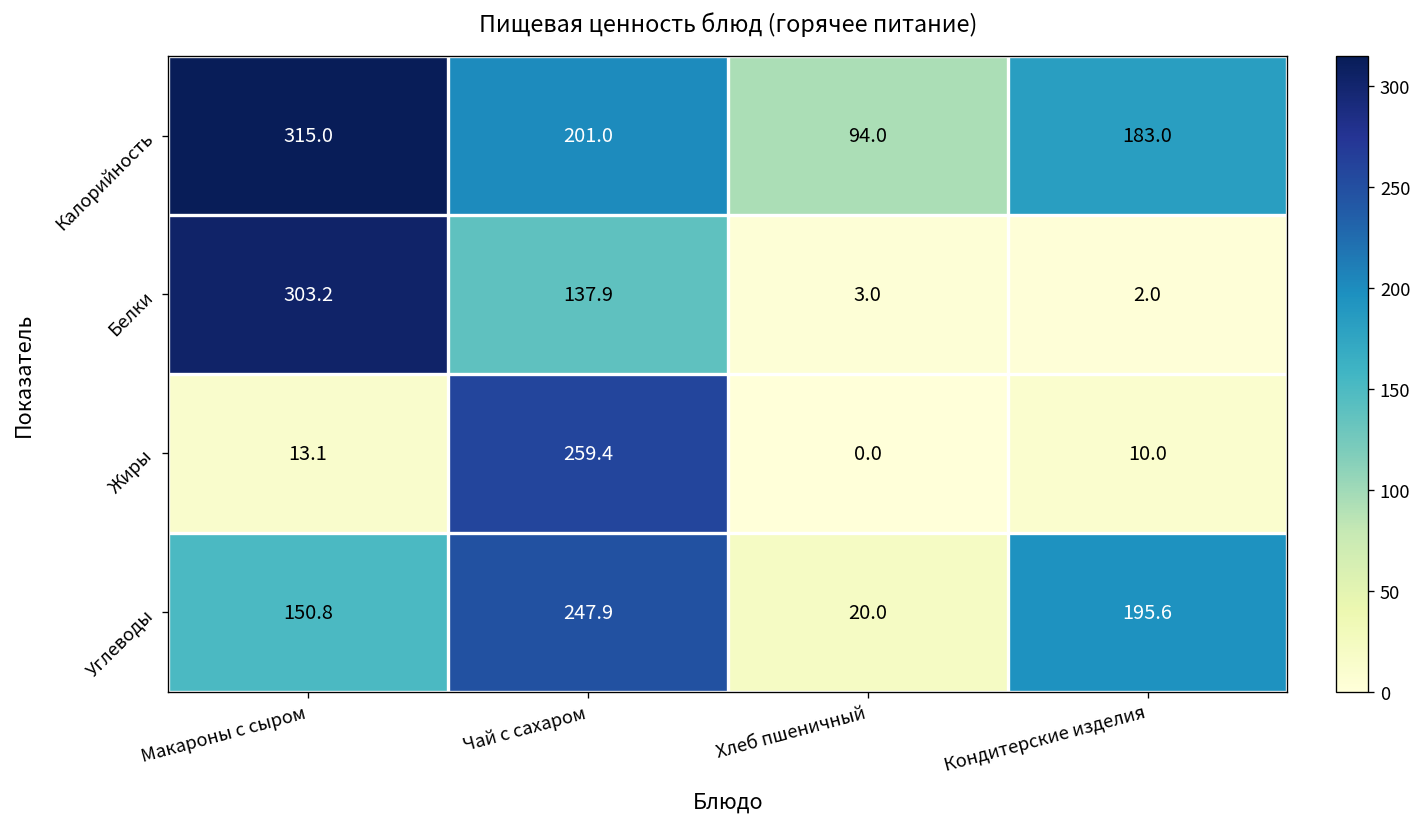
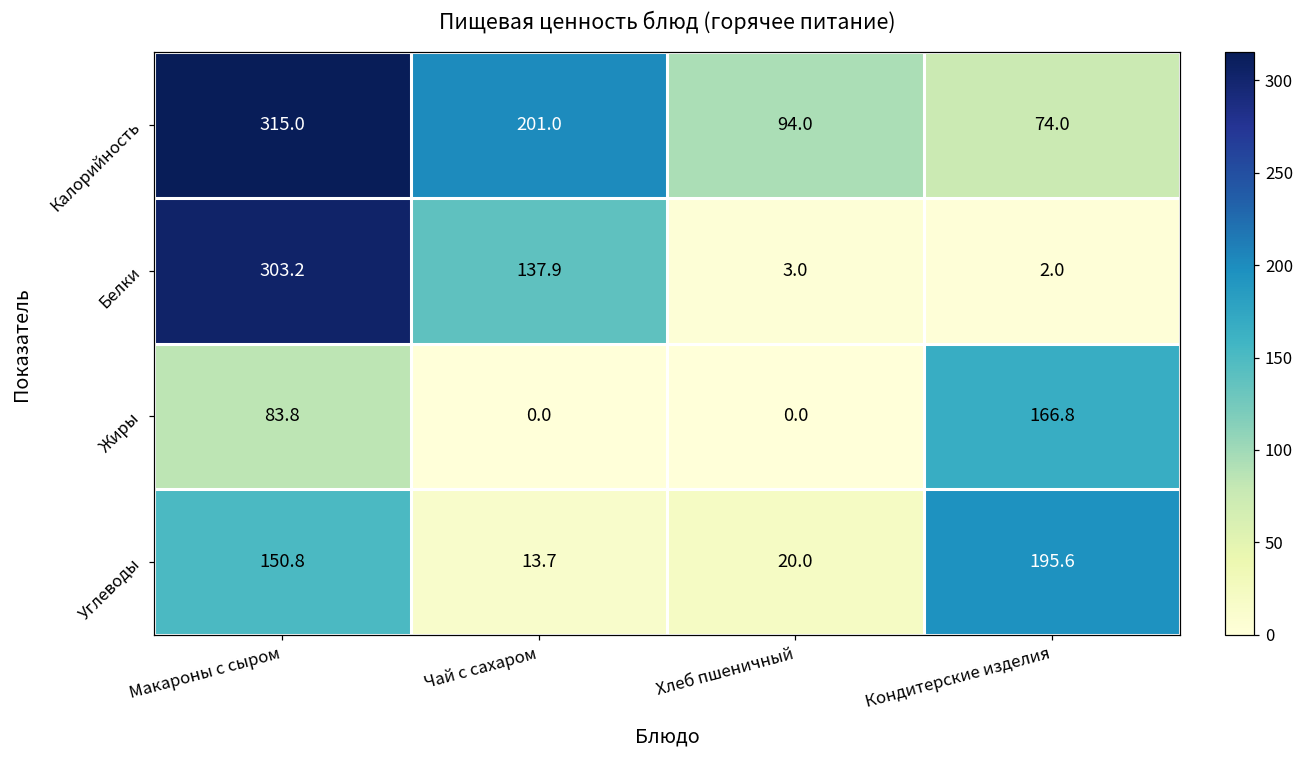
  {
    "Калорийность": {
      "Макароны с сыром": 315.0,
      "Чай с сахаром": 201.0,
      "Хлеб пшеничный": 94.0,
-     "Кондитерские изделия": 183.0
+     "Кондитерские изделия": 74.0
    },
    "Белки": {
      "Макароны с сыром": 303.2,
      "Чай с сахаром": 137.9,
      "Хлеб пшеничный": 3.0,
      "Кондитерские изделия": 2.0
    },
    "Жиры": {
-     "Макароны с сыром": 13.1,
-     "Чай с сахаром": 259.4,
+     "Макароны с сыром": 83.8,
+     "Чай с сахаром": 0.0,
      "Хлеб пшеничный": 0.0,
-     "Кондитерские изделия": 10.0
+     "Кондитерские изделия": 166.8
    },
    "Углеводы": {
      "Макароны с сыром": 150.8,
-     "Чай с сахаром": 247.9,
+     "Чай с сахаром": 13.7,
      "Хлеб пшеничный": 20.0,
      "Кондитерские изделия": 195.6
    }
  }
